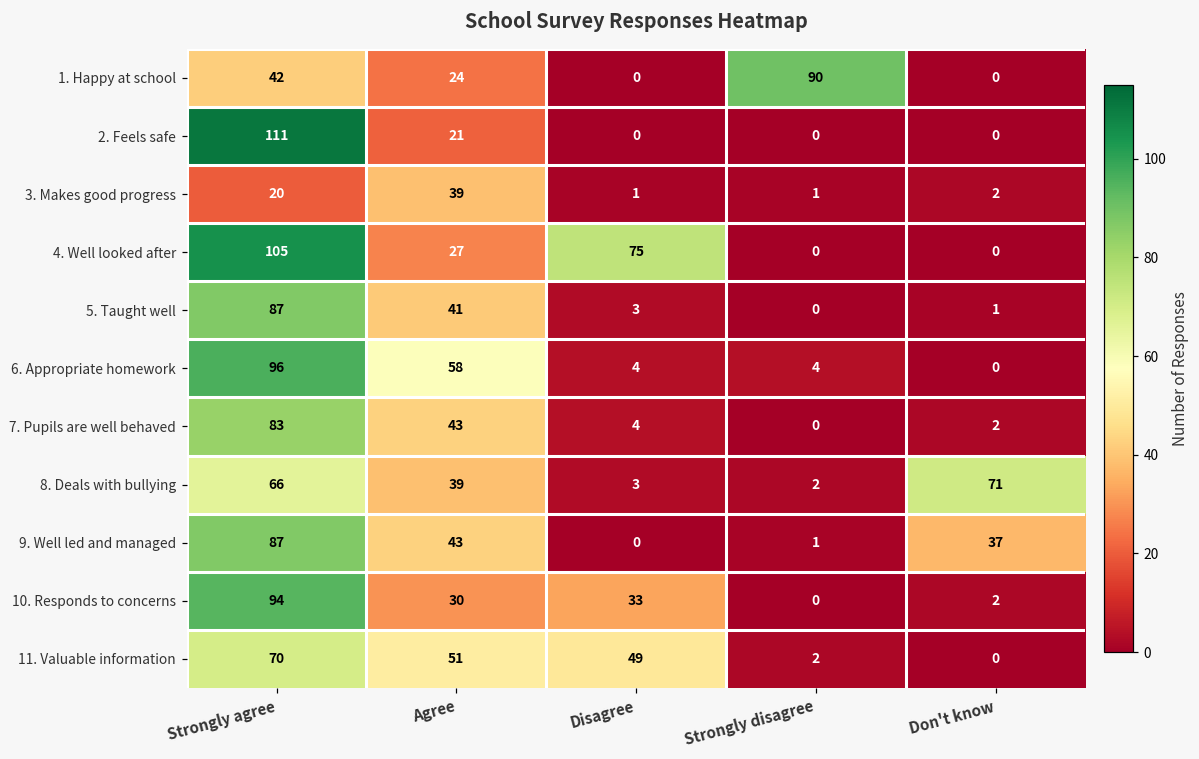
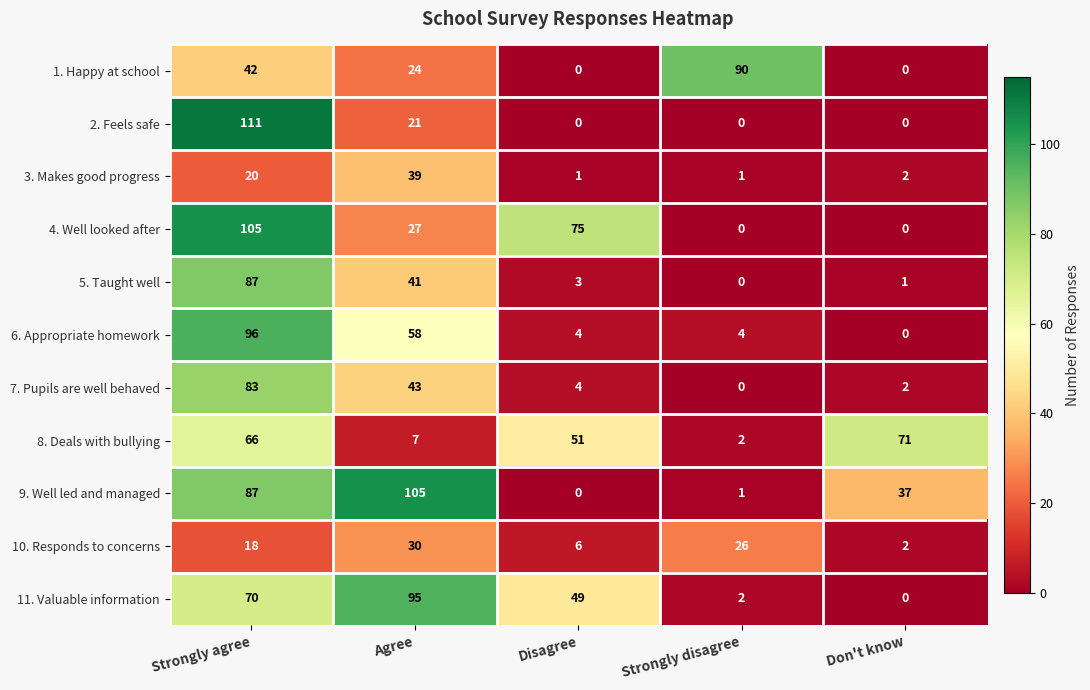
  {
    "1. Happy at school": {
      "Strongly agree": 42,
      "Agree": 24,
      "Disagree": 0,
      "Strongly disagree": 90,
      "Don't know": 0
    },
    "2. Feels safe": {
      "Strongly agree": 111,
      "Agree": 21,
      "Disagree": 0,
      "Strongly disagree": 0,
      "Don't know": 0
    },
    "3. Makes good progress": {
      "Strongly agree": 20,
      "Agree": 39,
      "Disagree": 1,
      "Strongly disagree": 1,
      "Don't know": 2
    },
    "4. Well looked after": {
      "Strongly agree": 105,
      "Agree": 27,
      "Disagree": 75,
      "Strongly disagree": 0,
      "Don't know": 0
    },
    "5. Taught well": {
      "Strongly agree": 87,
      "Agree": 41,
      "Disagree": 3,
      "Strongly disagree": 0,
      "Don't know": 1
    },
    "6. Appropriate homework": {
      "Strongly agree": 96,
      "Agree": 58,
      "Disagree": 4,
      "Strongly disagree": 4,
      "Don't know": 0
    },
    "7. Pupils are well behaved": {
      "Strongly agree": 83,
      "Agree": 43,
      "Disagree": 4,
      "Strongly disagree": 0,
      "Don't know": 2
    },
    "8. Deals with bullying": {
      "Strongly agree": 66,
-     "Agree": 39,
-     "Disagree": 3,
+     "Agree": 7,
+     "Disagree": 51,
      "Strongly disagree": 2,
      "Don't know": 71
    },
    "9. Well led and managed": {
      "Strongly agree": 87,
-     "Agree": 43,
+     "Agree": 105,
      "Disagree": 0,
      "Strongly disagree": 1,
      "Don't know": 37
    },
    "10. Responds to concerns": {
-     "Strongly agree": 94,
+     "Strongly agree": 18,
      "Agree": 30,
-     "Disagree": 33,
-     "Strongly disagree": 0,
+     "Disagree": 6,
+     "Strongly disagree": 26,
      "Don't know": 2
    },
    "11. Valuable information": {
      "Strongly agree": 70,
-     "Agree": 51,
+     "Agree": 95,
      "Disagree": 49,
      "Strongly disagree": 2,
      "Don't know": 0
    }
  }
